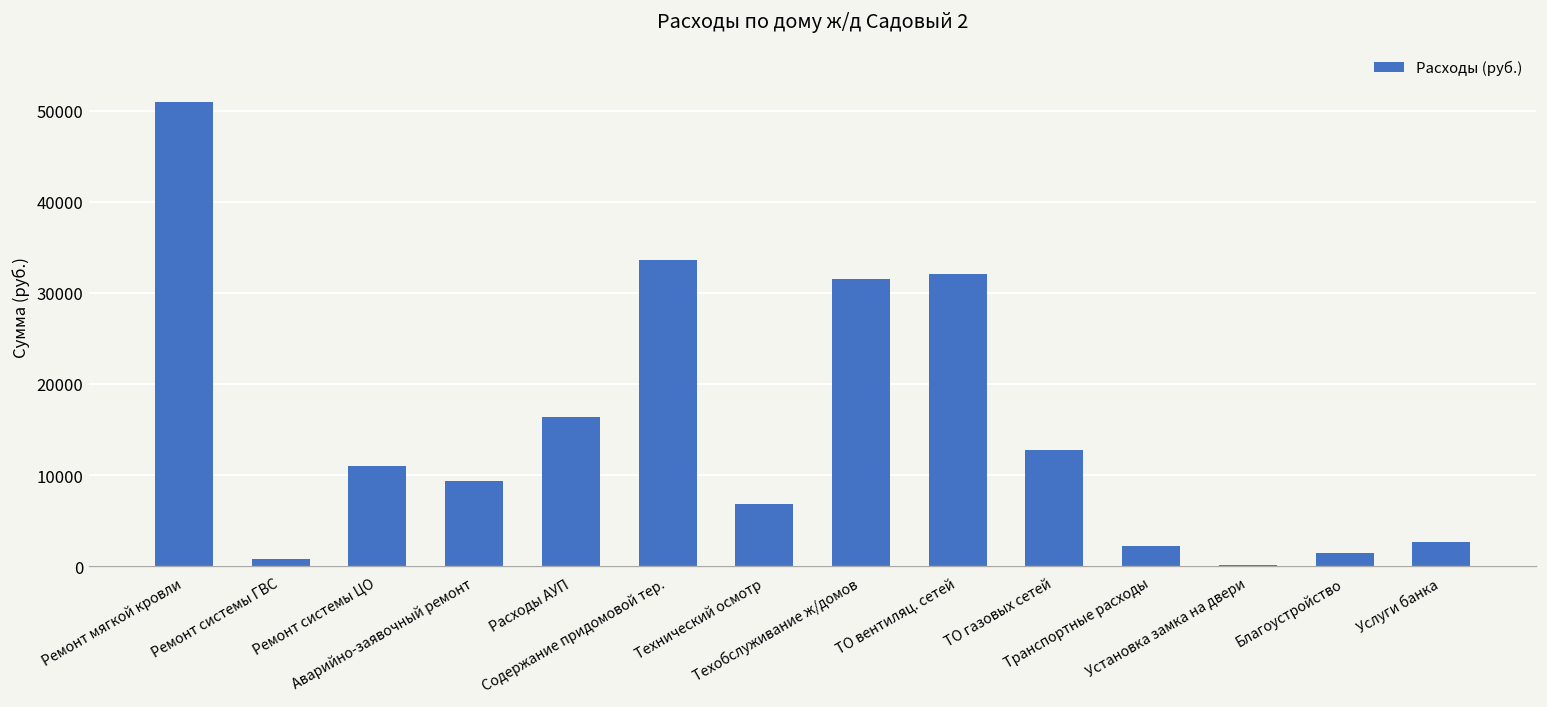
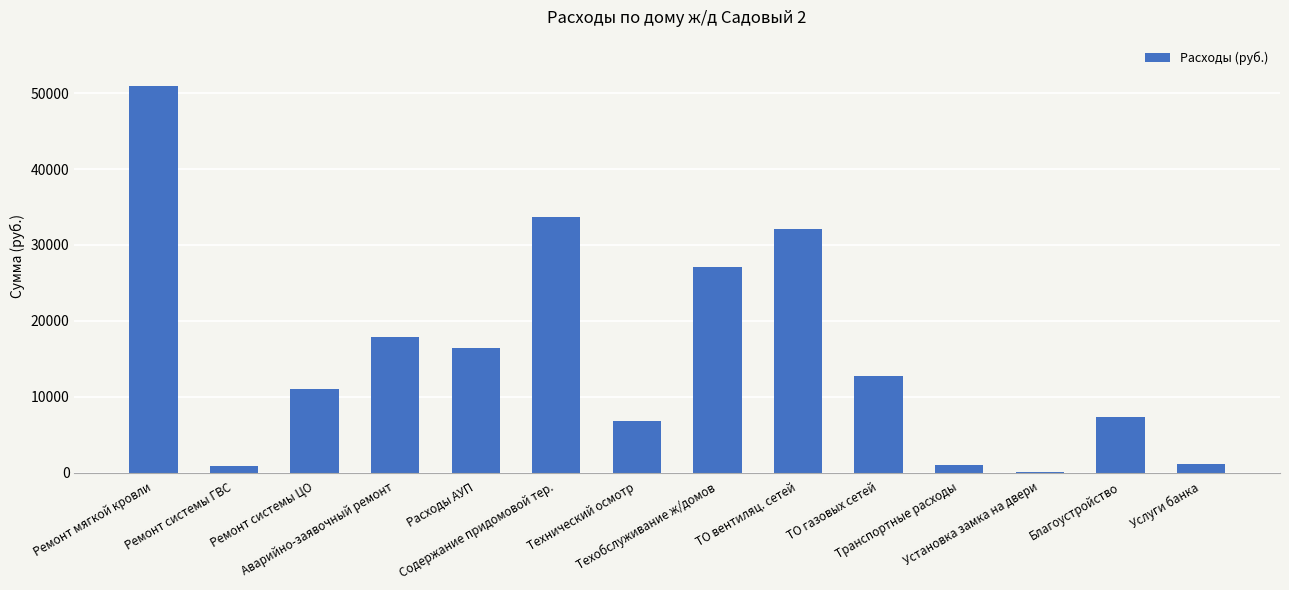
  {
    "Ремонт мягкой кровли": 51000,
    "Ремонт системы ГВС": 1000,
    "Ремонт системы ЦО": 11000,
-   "Аварийно-заявочный ремонт": 9000,
+   "Аварийно-заявочный ремонт": 18000,
    "Расходы АУП": 16000,
    "Содержание придомовой тер.": 34000,
    "Технический осмотр": 7000,
-   "Техобслуживание ж/домов": 31000,
+   "Техобслуживание ж/домов": 27000,
    "ТО вентиляц. сетей": 32000,
    "ТО газовых сетей": 13000,
-   "Транспортные расходы": 2000,
-   "Благоустройство": 1000,
-   "Услуги банка": 3000
+   "Транспортные расходы": 1000,
+   "Благоустройство": 7000,
+   "Услуги банка": 1000
  }
